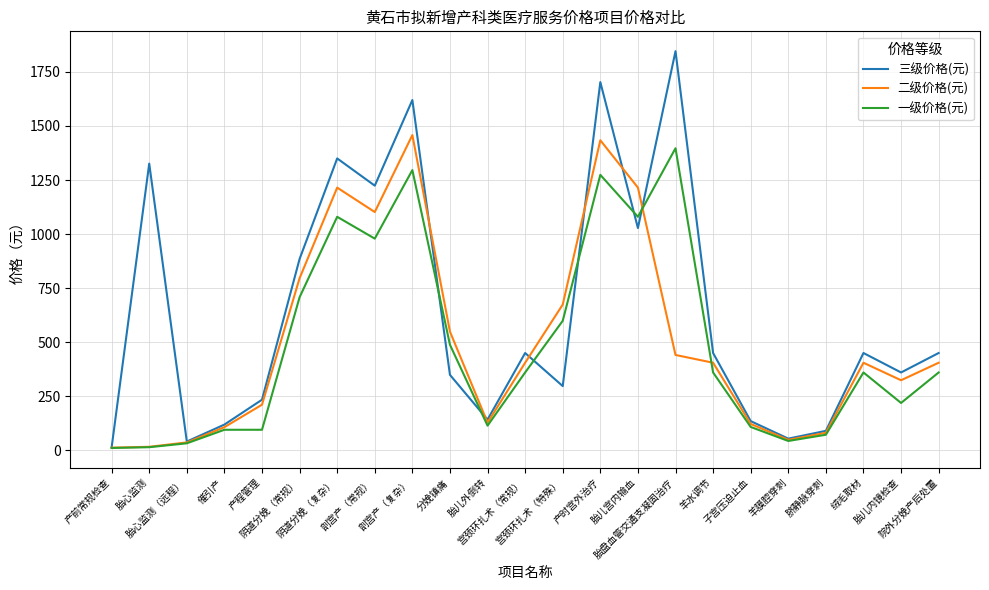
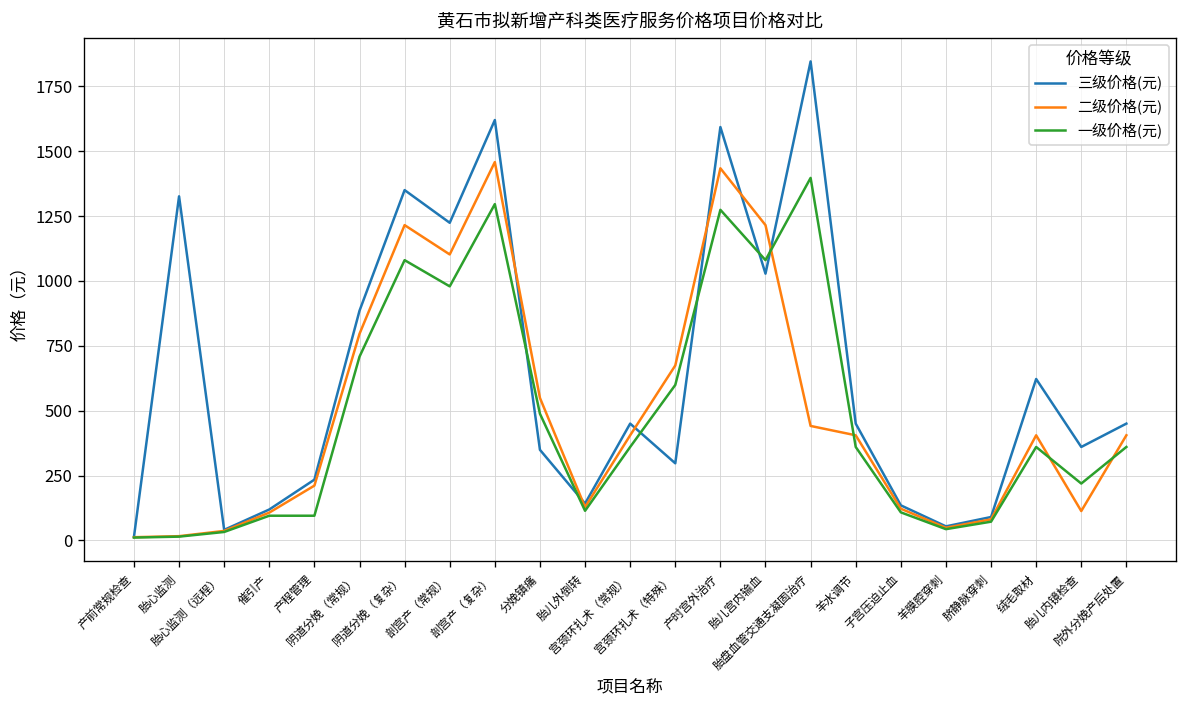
  {
    "三级价格(元)": {
      "胎心监测": 1330,
      "催引产": 120,
      "产程管理": 230,
      "阴道分娩（常规）": 890,
      "阴道分娩（复杂）": 1350,
      "剖宫产（常规）": 1220,
      "剖宫产（复杂）": 1620,
      "分娩镇痛": 350,
      "胎儿外倒转": 140,
      "宫颈环扎术（常规）": 450,
      "宫颈环扎术（特殊）": 300,
-     "产时宫外治疗": 1700,
+     "产时宫外治疗": 1590,
      "胎儿宫内输血": 1030,
      "胎盘血管交通支凝固治疗": 1850,
      "羊水调节": 450,
      "子宫压迫止血": 140,
-     "绒毛取材": 450,
+     "绒毛取材": 620,
      "胎儿内镜检查": 360,
      "院外分娩产后处置": 450
    },
    "二级价格(元)": {
      "催引产": 110,
      "产程管理": 210,
      "阴道分娩（常规）": 800,
      "阴道分娩（复杂）": 1220,
      "剖宫产（常规）": 1100,
      "剖宫产（复杂）": 1460,
      "分娩镇痛": 550,
      "胎儿外倒转": 130,
      "宫颈环扎术（常规）": 410,
      "宫颈环扎术（特殊）": 670,
      "产时宫外治疗": 1430,
      "胎儿宫内输血": 1220,
      "胎盘血管交通支凝固治疗": 440,
      "羊水调节": 410,
      "子宫压迫止血": 120,
      "绒毛取材": 410,
-     "胎儿内镜检查": 320,
+     "胎儿内镜检查": 110,
      "院外分娩产后处置": 410
    },
    "一级价格(元)": {
      "催引产": 100,
      "产程管理": 100,
      "阴道分娩（常规）": 710,
      "阴道分娩（复杂）": 1080,
      "剖宫产（常规）": 980,
      "剖宫产（复杂）": 1300,
      "分娩镇痛": 490,
      "胎儿外倒转": 110,
      "宫颈环扎术（常规）": 360,
      "宫颈环扎术（特殊）": 600,
      "产时宫外治疗": 1270,
      "胎儿宫内输血": 1080,
      "胎盘血管交通支凝固治疗": 1400,
      "羊水调节": 360,
      "子宫压迫止血": 110,
      "绒毛取材": 360,
      "胎儿内镜检查": 220,
      "院外分娩产后处置": 360
    }
  }
